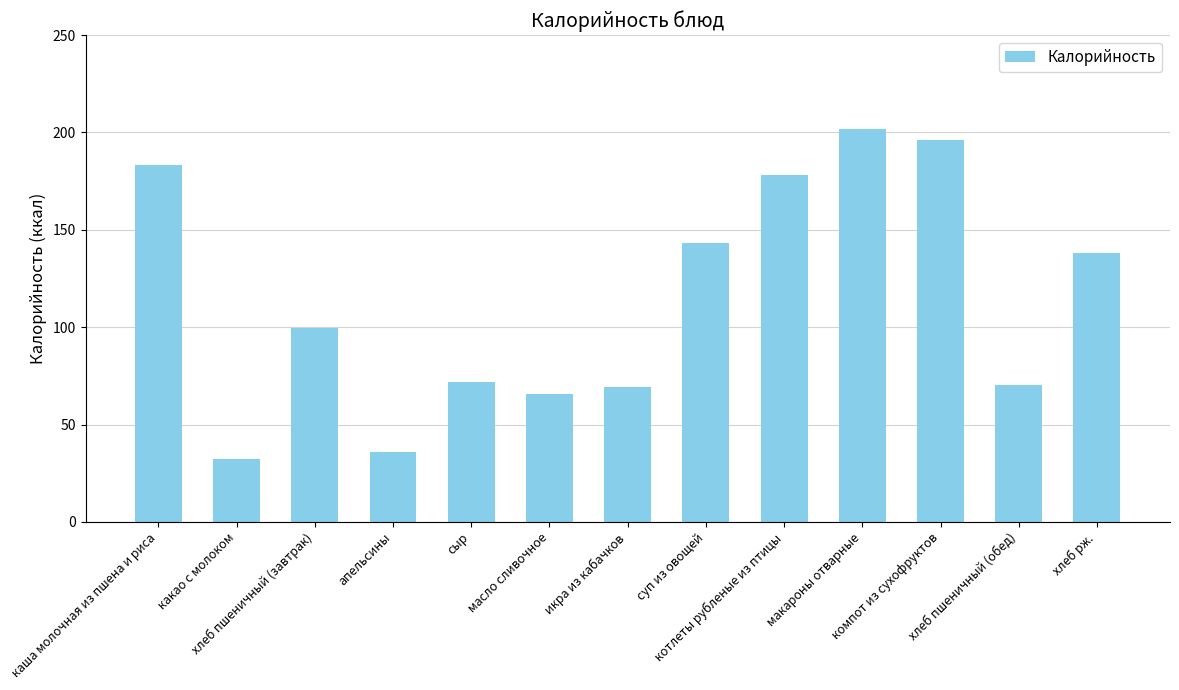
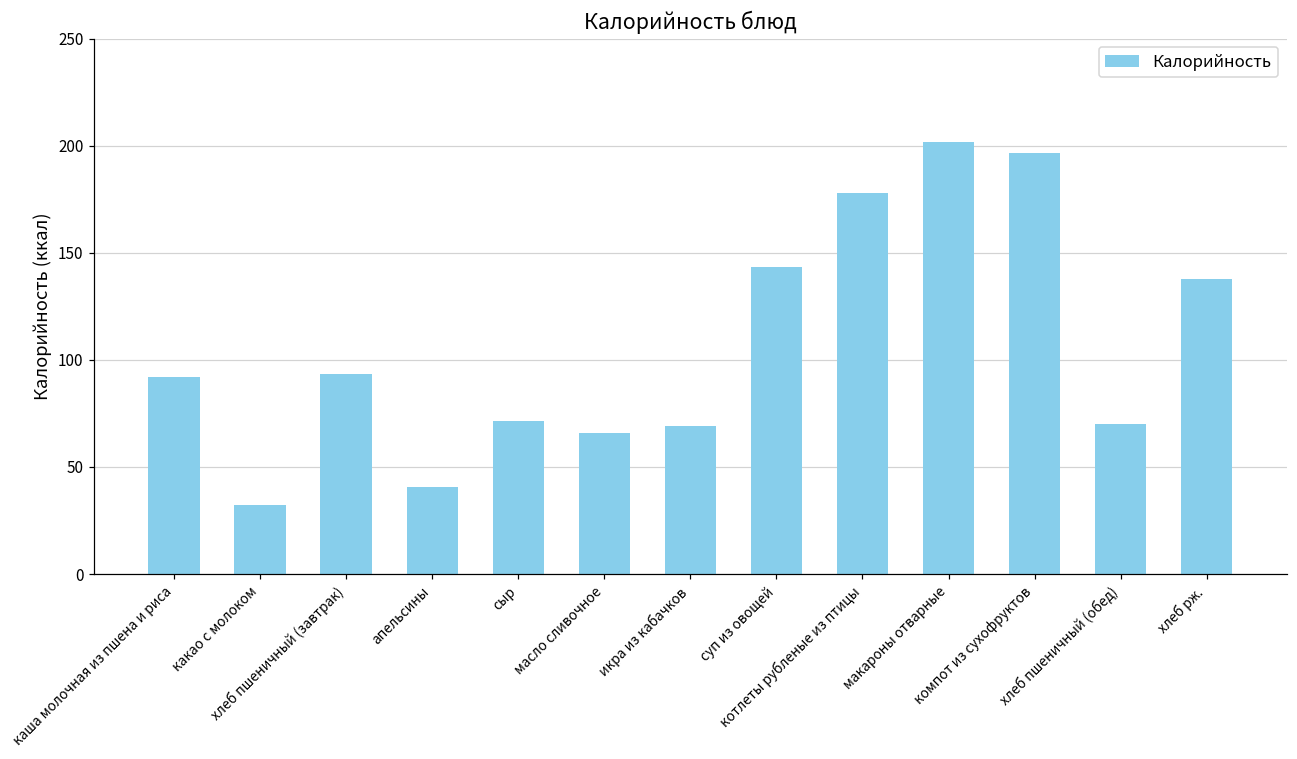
  {
-   "каша молочная из пшена и риса": 183,
+   "каша молочная из пшена и риса": 92,
    "какао с молоком": 32,
-   "хлеб пшеничный (завтрак)": 99,
-   "апельсины": 36,
+   "хлеб пшеничный (завтрак)": 94,
+   "апельсины": 41,
    "сыр": 72,
    "масло сливочное": 66,
    "икра из кабачков": 69,
    "суп из овощей": 143,
    "котлеты рубленые из птицы": 178,
    "макароны отварные": 202,
    "компот из сухофруктов": 196,
    "хлеб пшеничный (обед)": 70,
    "хлеб рж.": 138
  }
